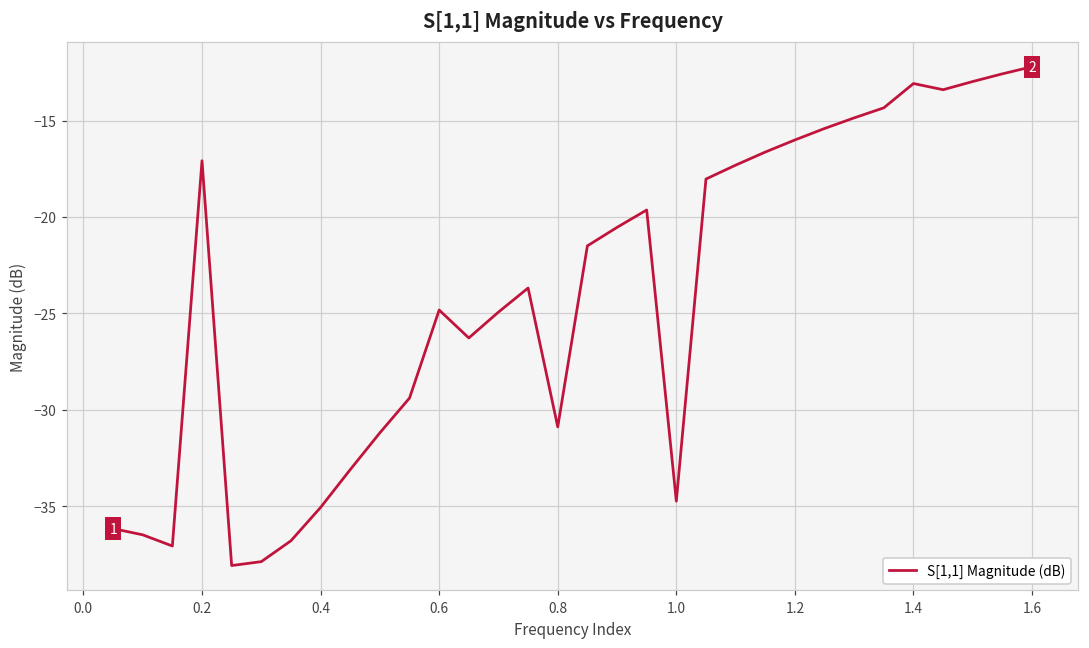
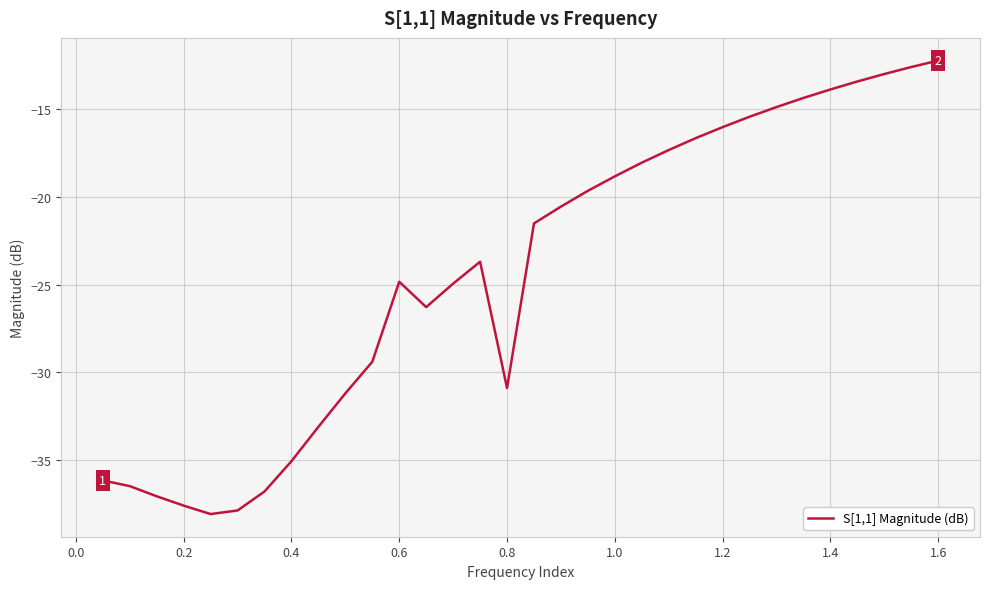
  {
-   "0.2": -17.1,
+   "0.2": -37.6,
    "0.4": -35.1,
    "0.6": -24.8,
    "0.8": -30.9,
-   "1.0": -34.7,
+   "1.0": -18.8,
    "1.2": -16.0,
-   "1.4": -13.1
+   "1.4": -13.9
  }
